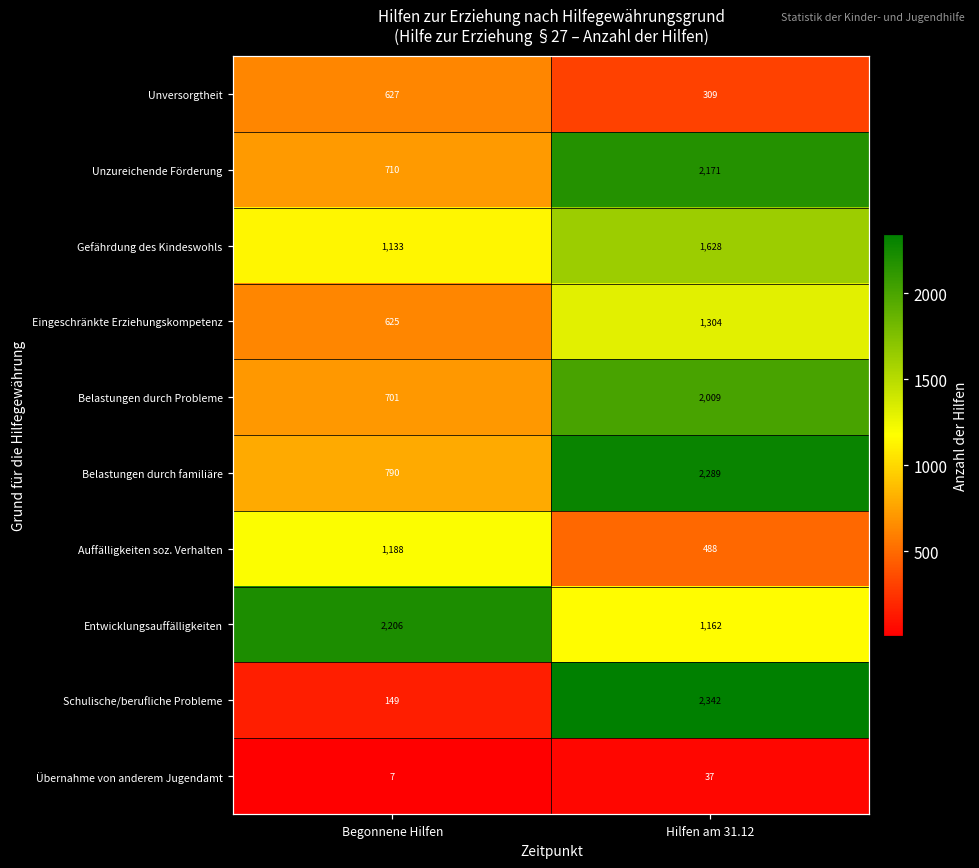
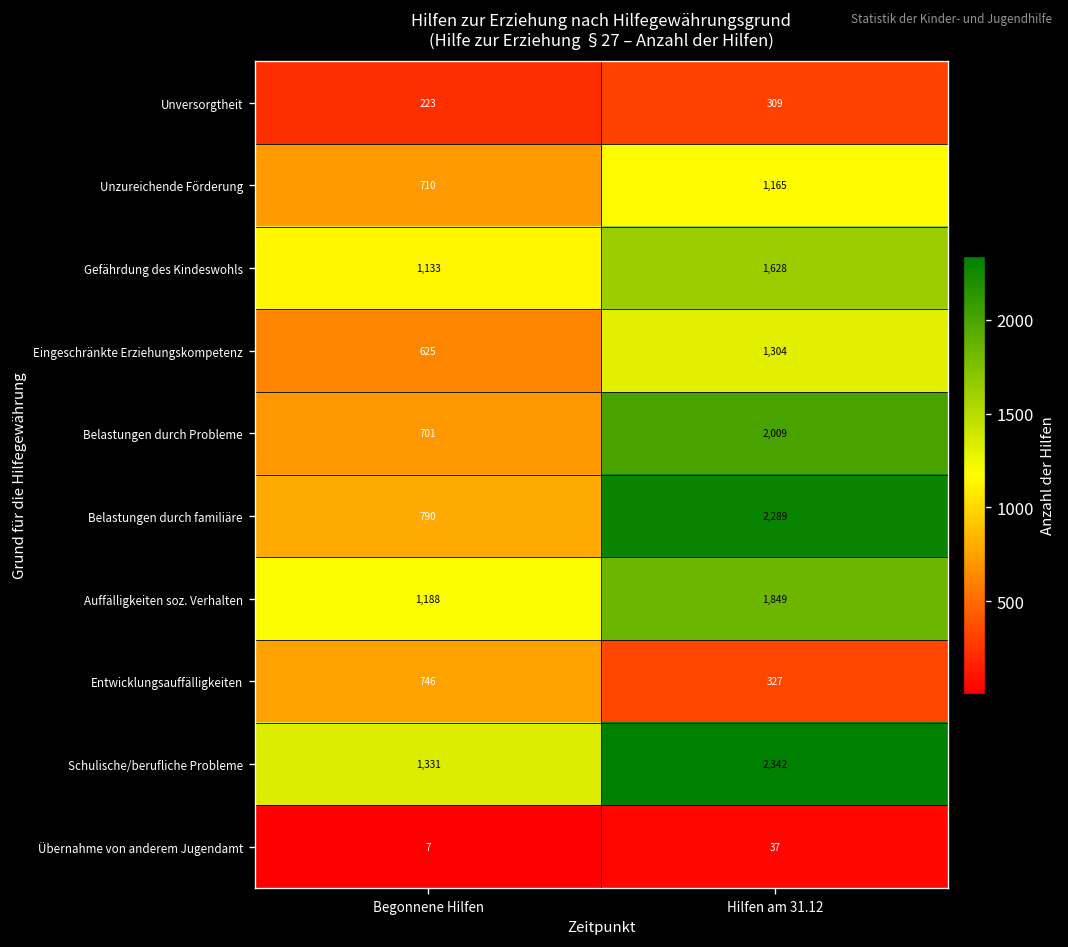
  {
    "Unversorgtheit": {
-     "Begonnene Hilfen": "627",
+     "Begonnene Hilfen": "223",
      "Hilfen am 31.12": "309"
    },
    "Unzureichende Förderung": {
      "Begonnene Hilfen": "710",
-     "Hilfen am 31.12": "2,171"
+     "Hilfen am 31.12": "1,165"
    },
    "Gefährdung des Kindeswohls": {
      "Begonnene Hilfen": "1,133",
      "Hilfen am 31.12": "1,628"
    },
    "Eingeschränkte Erziehungskompetenz": {
      "Begonnene Hilfen": "625",
      "Hilfen am 31.12": "1,304"
    },
    "Belastungen durch Probleme": {
      "Begonnene Hilfen": "701",
      "Hilfen am 31.12": "2,009"
    },
    "Belastungen durch familiäre": {
      "Begonnene Hilfen": "790",
      "Hilfen am 31.12": "2,289"
    },
    "Auffälligkeiten soz. Verhalten": {
      "Begonnene Hilfen": "1,188",
-     "Hilfen am 31.12": "488"
+     "Hilfen am 31.12": "1,849"
    },
    "Entwicklungsauffälligkeiten": {
-     "Begonnene Hilfen": "2,206",
-     "Hilfen am 31.12": "1,162"
+     "Begonnene Hilfen": "746",
+     "Hilfen am 31.12": "327"
    },
    "Schulische/berufliche Probleme": {
-     "Begonnene Hilfen": "149",
+     "Begonnene Hilfen": "1,331",
      "Hilfen am 31.12": "2,342"
    },
    "Übernahme von anderem Jugendamt": {
      "Begonnene Hilfen": "7",
      "Hilfen am 31.12": "37"
    }
  }
